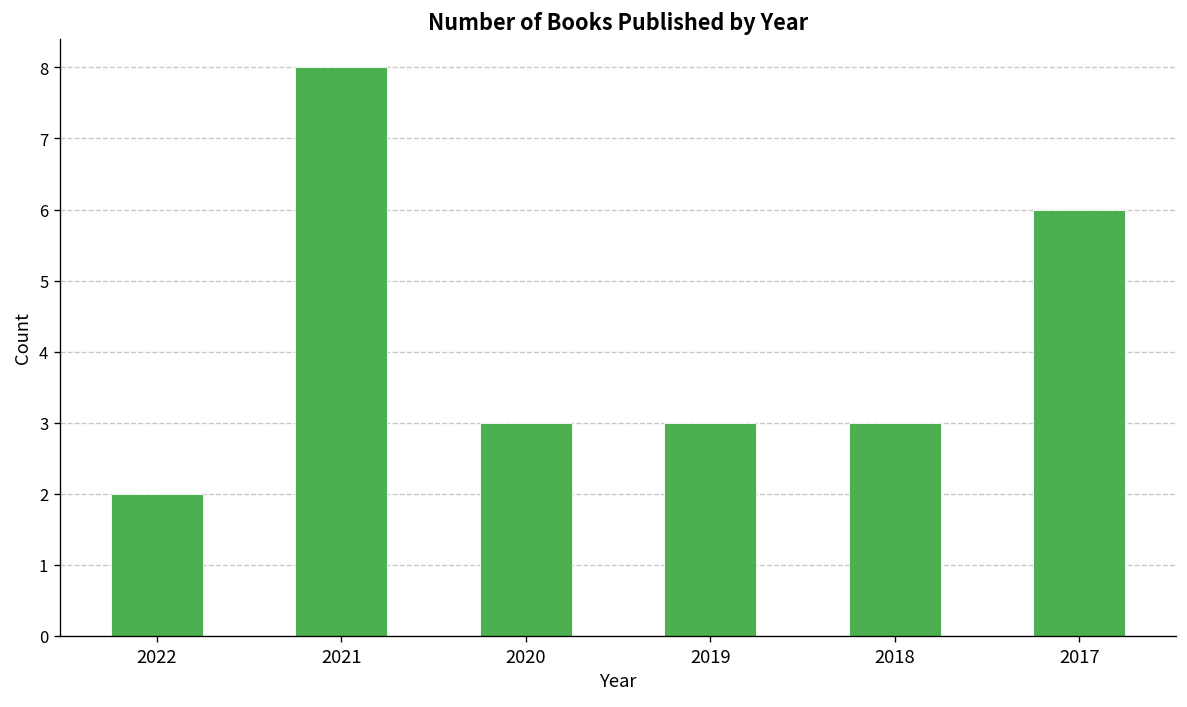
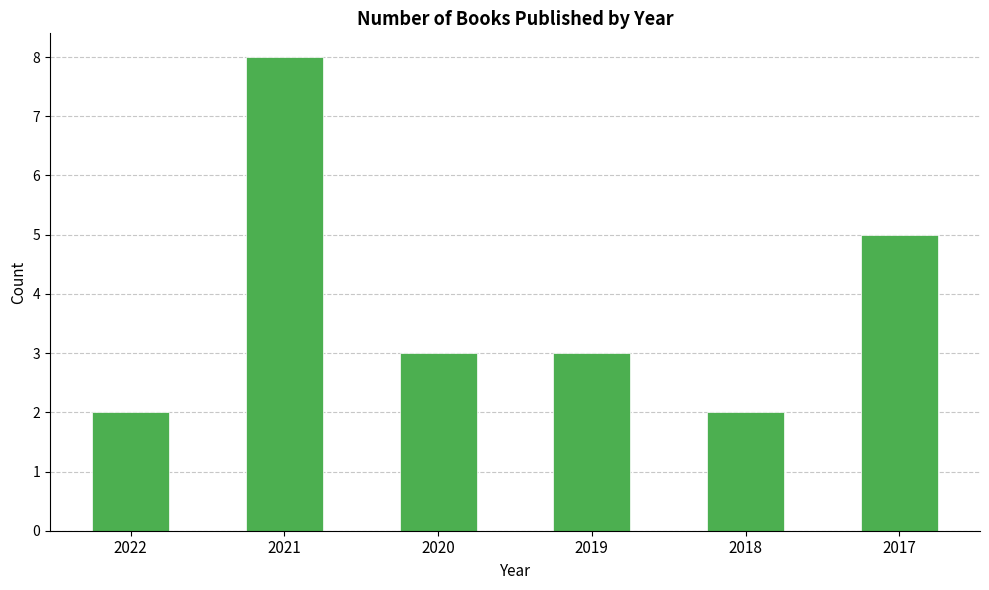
  {
    "2022": 2,
    "2021": 8,
    "2020": 3,
    "2019": 3,
-   "2018": 3,
-   "2017": 6
+   "2018": 2,
+   "2017": 5
  }
